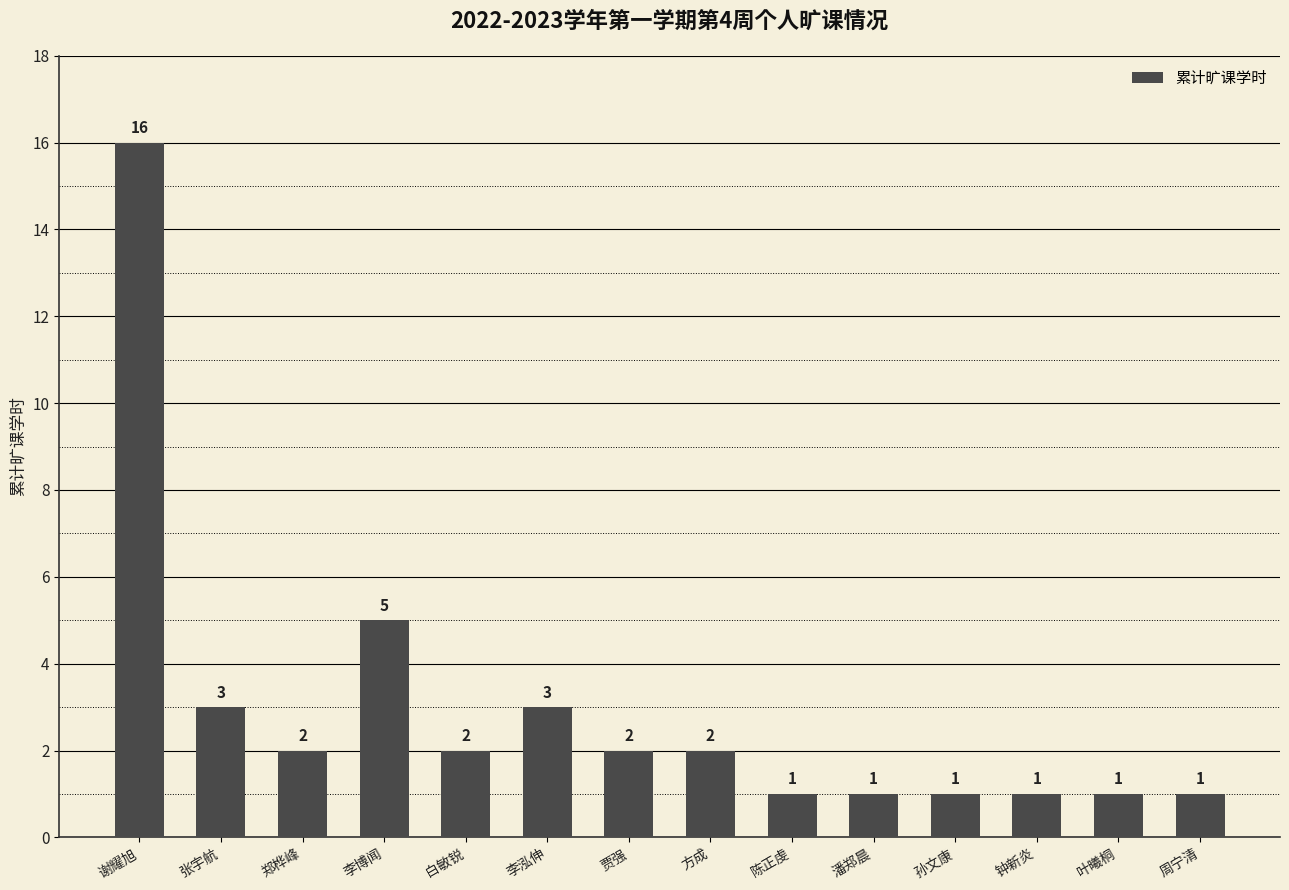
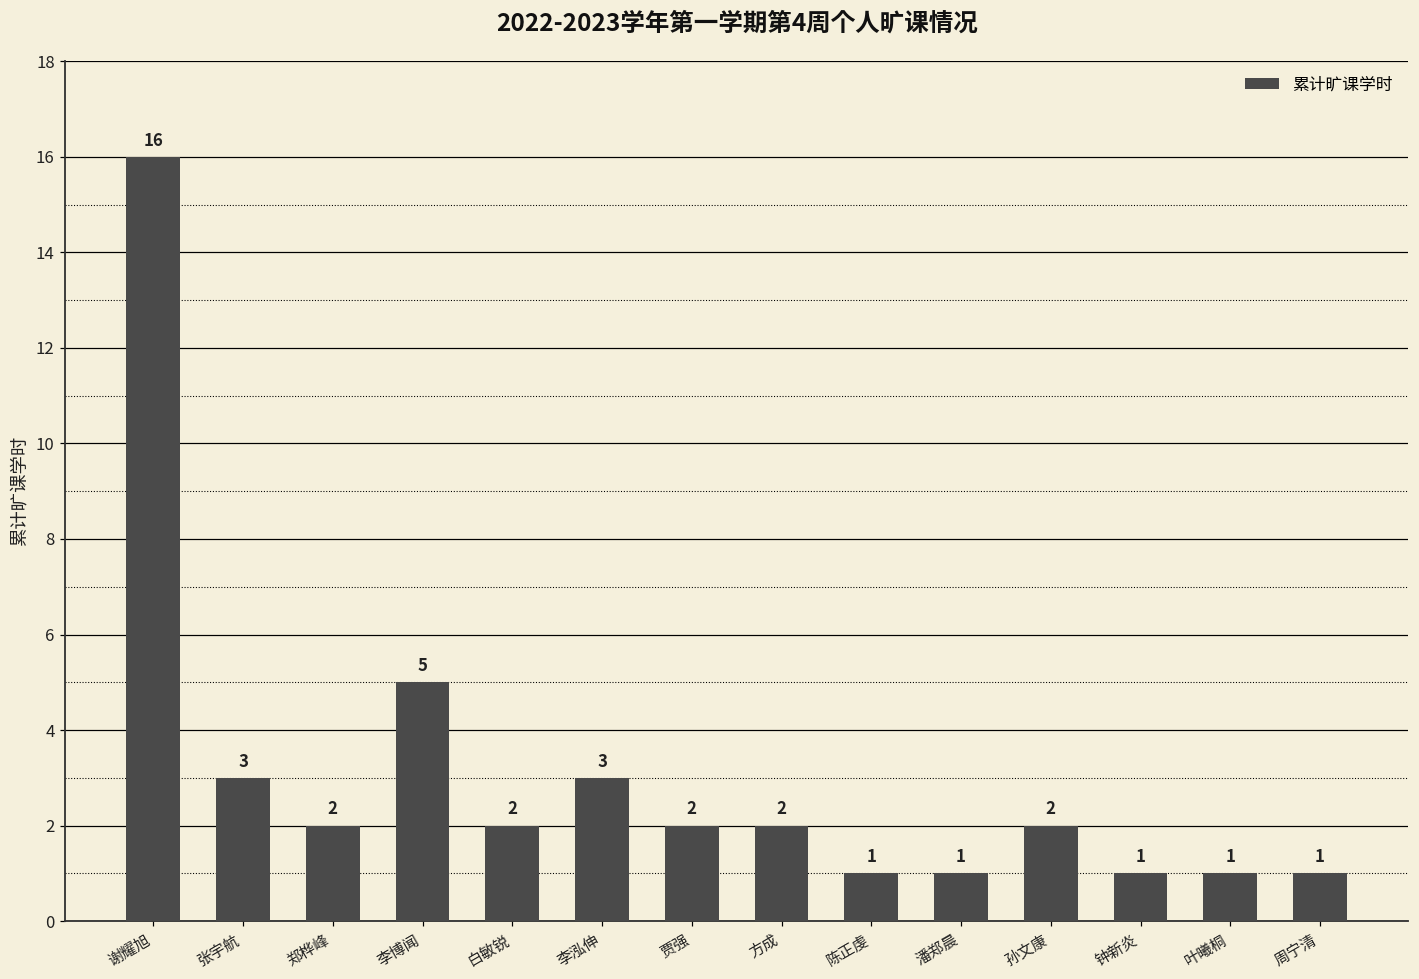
  {
    "谢耀旭": 16,
    "张宇航": 3,
    "郑桦峰": 2,
    "李博闻": 5,
    "白敏锐": 2,
    "李泓伸": 3,
    "贾强": 2,
    "方成": 2,
    "陈正虔": 1,
    "潘郑晨": 1,
-   "孙文康": 1,
+   "孙文康": 2,
    "钟新炎": 1,
    "叶曦桐": 1,
    "周宁清": 1
  }
